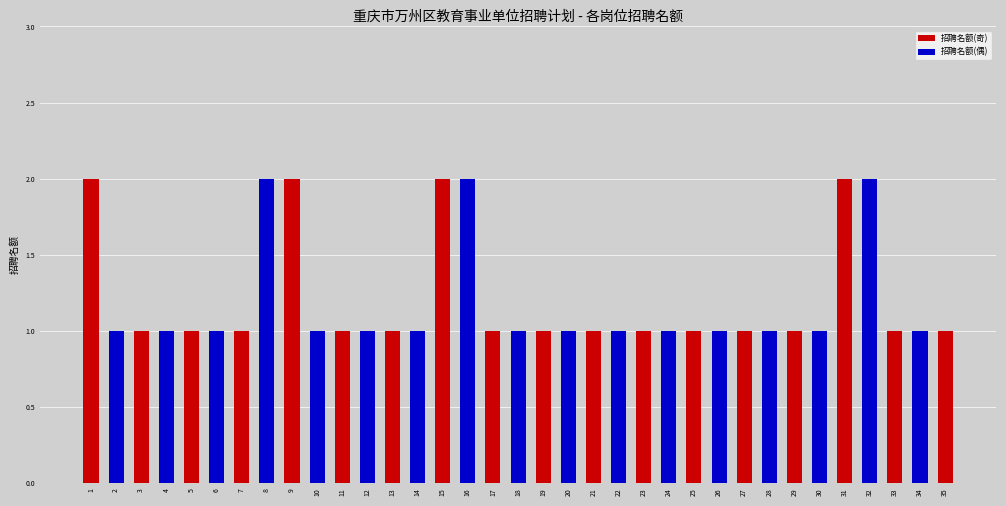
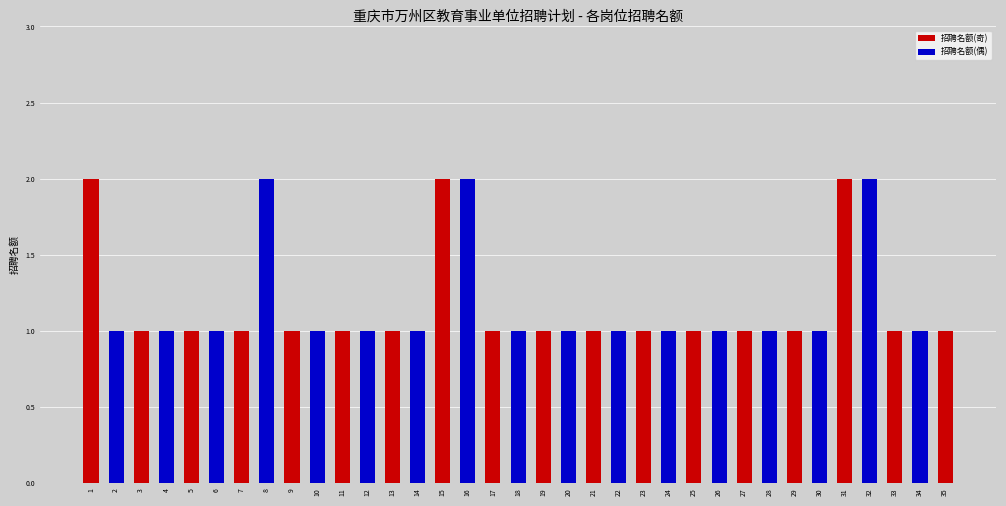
  {
    "招聘名额(奇)": {
      "1": 2,
      "3": 1,
      "5": 1,
      "7": 1,
-     "9": 2,
+     "9": 1,
      "11": 1,
      "13": 1,
      "15": 2,
      "17": 1,
      "19": 1,
      "21": 1,
      "23": 1,
      "25": 1,
      "27": 1,
      "29": 1,
      "31": 2,
      "33": 1,
      "35": 1
    },
    "招聘名额(偶)": {
      "2": 1,
      "4": 1,
      "6": 1,
      "8": 2,
      "10": 1,
      "12": 1,
      "14": 1,
      "16": 2,
      "18": 1,
      "20": 1,
      "22": 1,
      "24": 1,
      "26": 1,
      "28": 1,
      "30": 1,
      "32": 2,
      "34": 1
    }
  }
